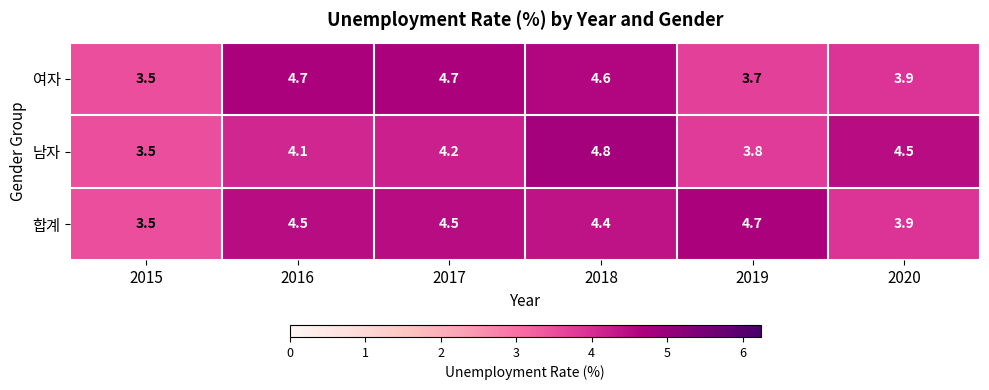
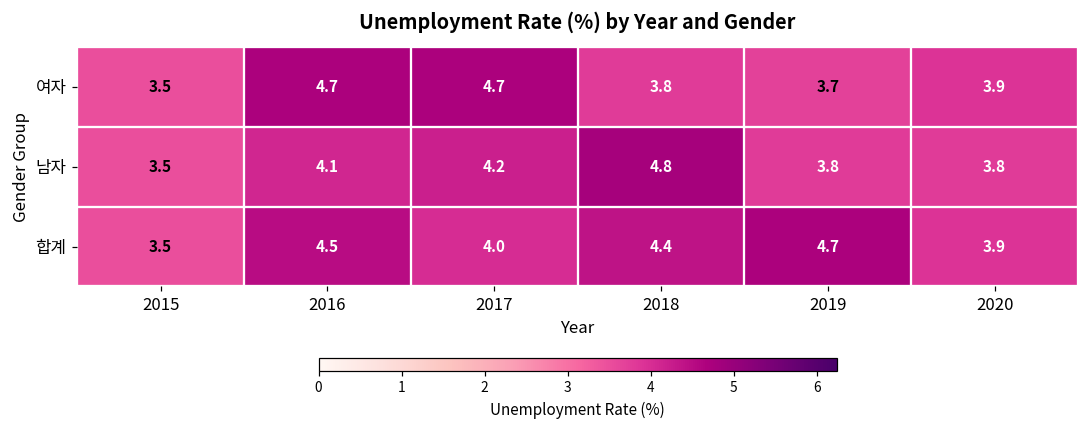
  {
    "여자": {
      "2015": 3.5,
      "2016": 4.7,
      "2017": 4.7,
-     "2018": 4.6,
+     "2018": 3.8,
      "2019": 3.7,
      "2020": 3.9
    },
    "남자": {
      "2015": 3.5,
      "2016": 4.1,
      "2017": 4.2,
      "2018": 4.8,
      "2019": 3.8,
-     "2020": 4.5
+     "2020": 3.8
    },
    "합계": {
      "2015": 3.5,
      "2016": 4.5,
-     "2017": 4.5,
+     "2017": 4.0,
      "2018": 4.4,
      "2019": 4.7,
      "2020": 3.9
    }
  }
